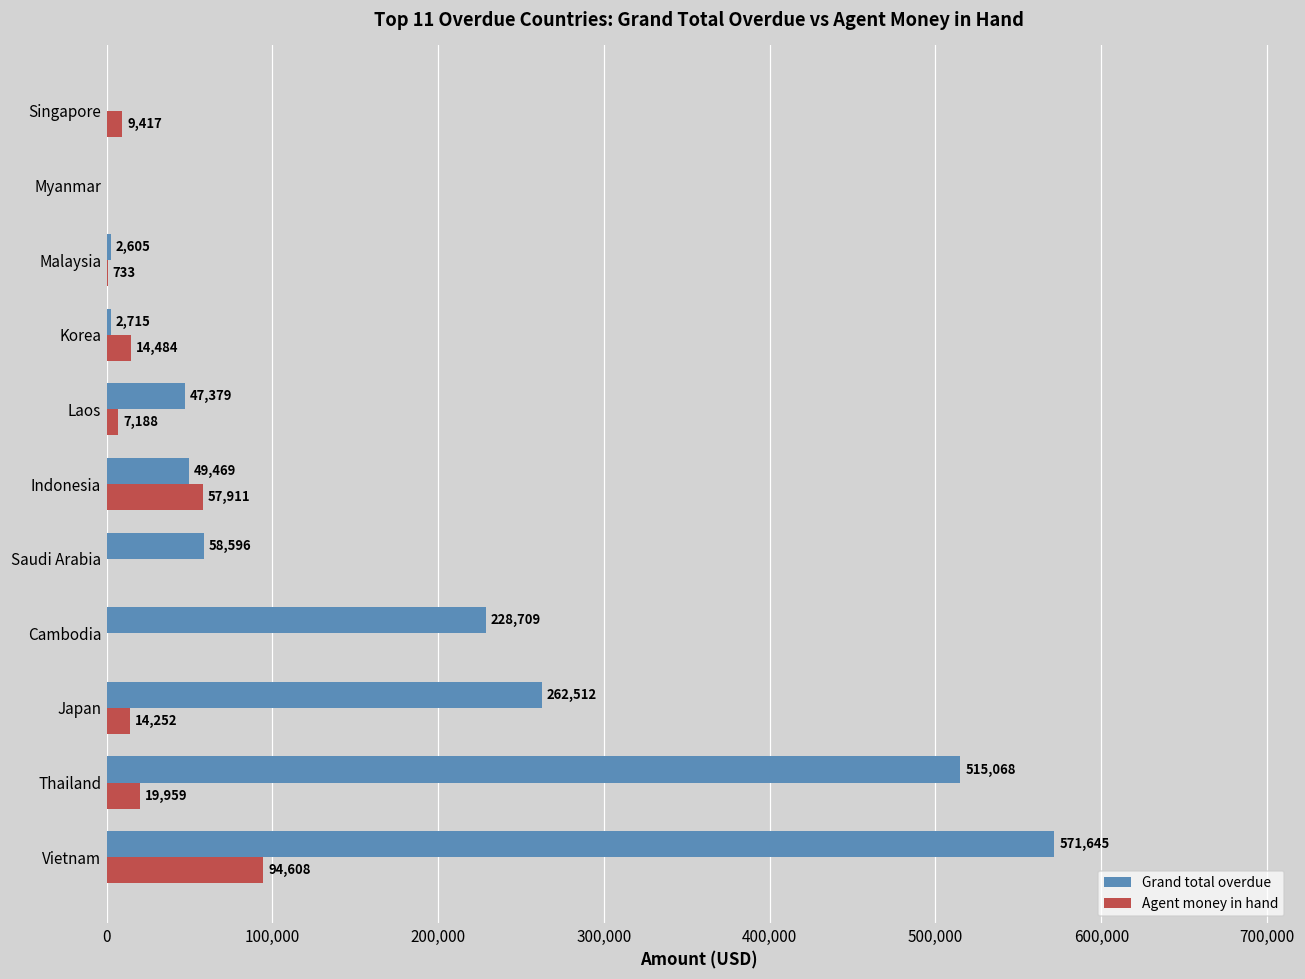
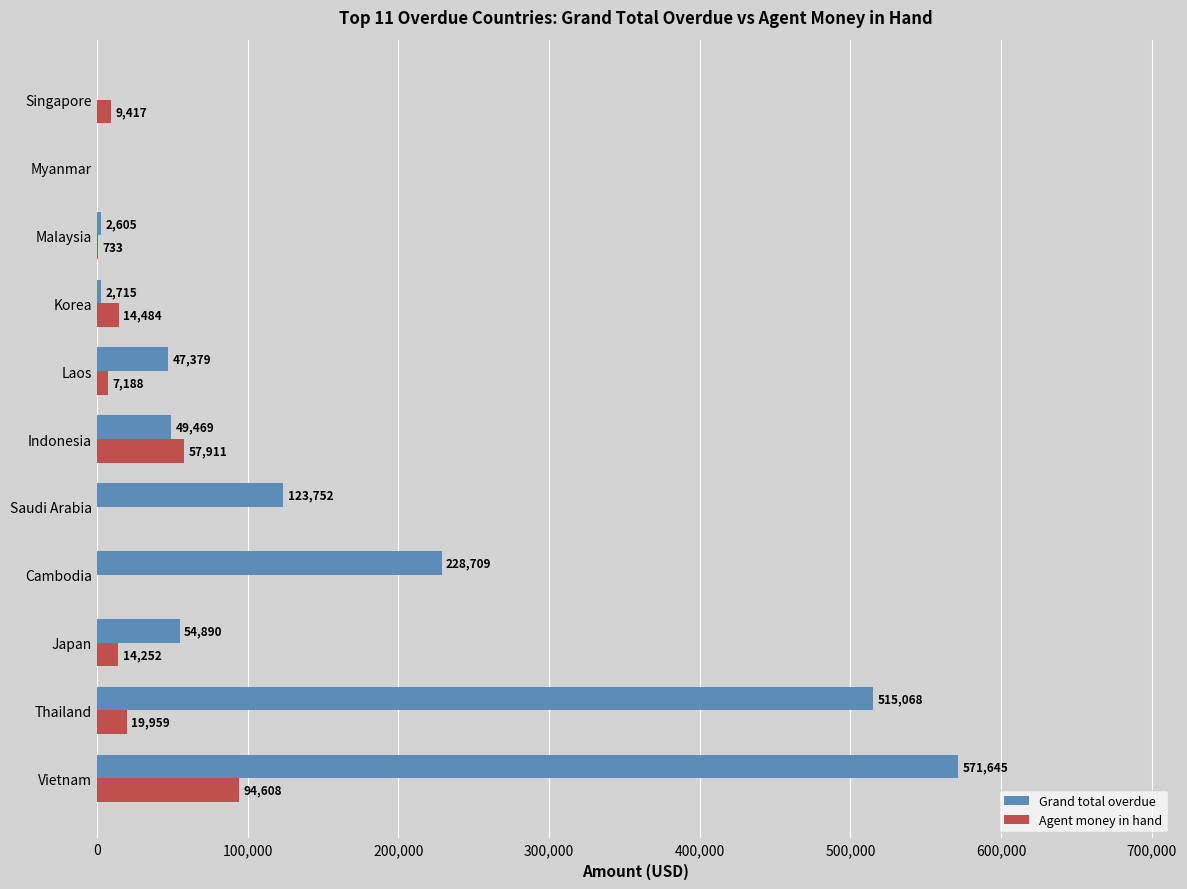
  {
    "Grand total overdue": {
      "Malaysia": "2,605",
      "Korea": "2,715",
      "Laos": "47,379",
      "Indonesia": "49,469",
-     "Saudi Arabia": "58,596",
+     "Saudi Arabia": "123,752",
      "Cambodia": "228,709",
-     "Japan": "262,512",
+     "Japan": "54,890",
      "Thailand": "515,068",
      "Vietnam": "571,645"
    },
    "Agent money in hand": {
      "Singapore": "9,417",
      "Malaysia": "733",
      "Korea": "14,484",
      "Laos": "7,188",
      "Indonesia": "57,911",
      "Japan": "14,252",
      "Thailand": "19,959",
      "Vietnam": "94,608"
    }
  }
